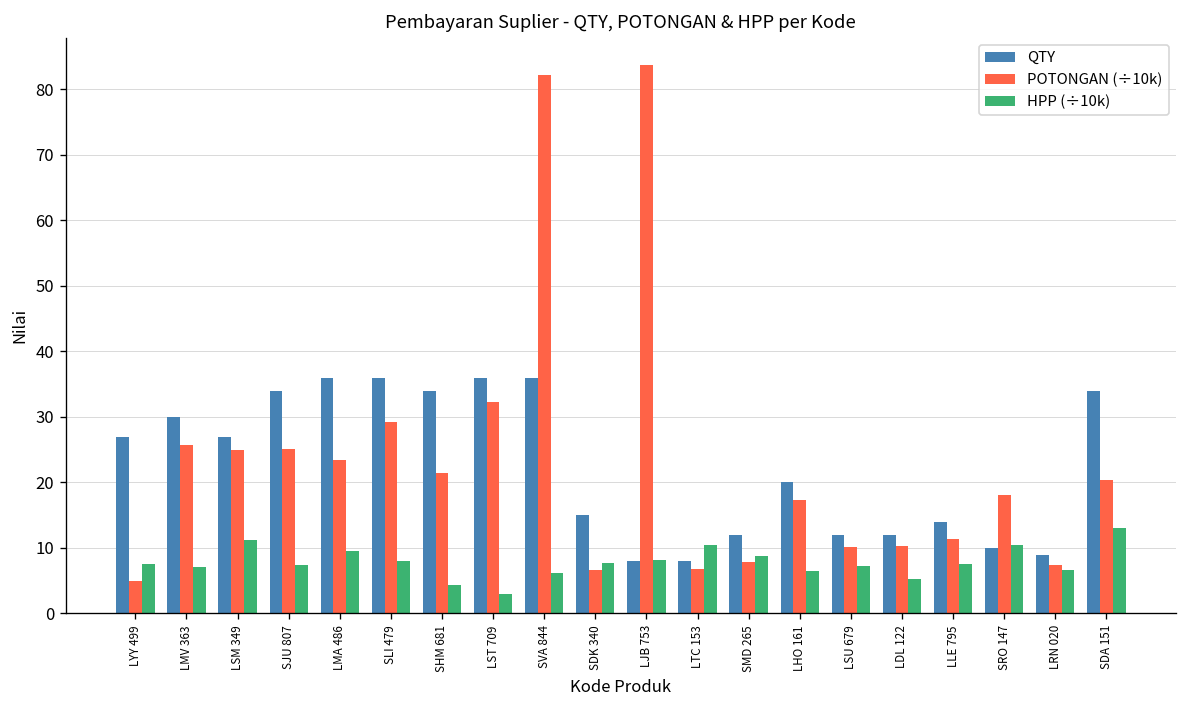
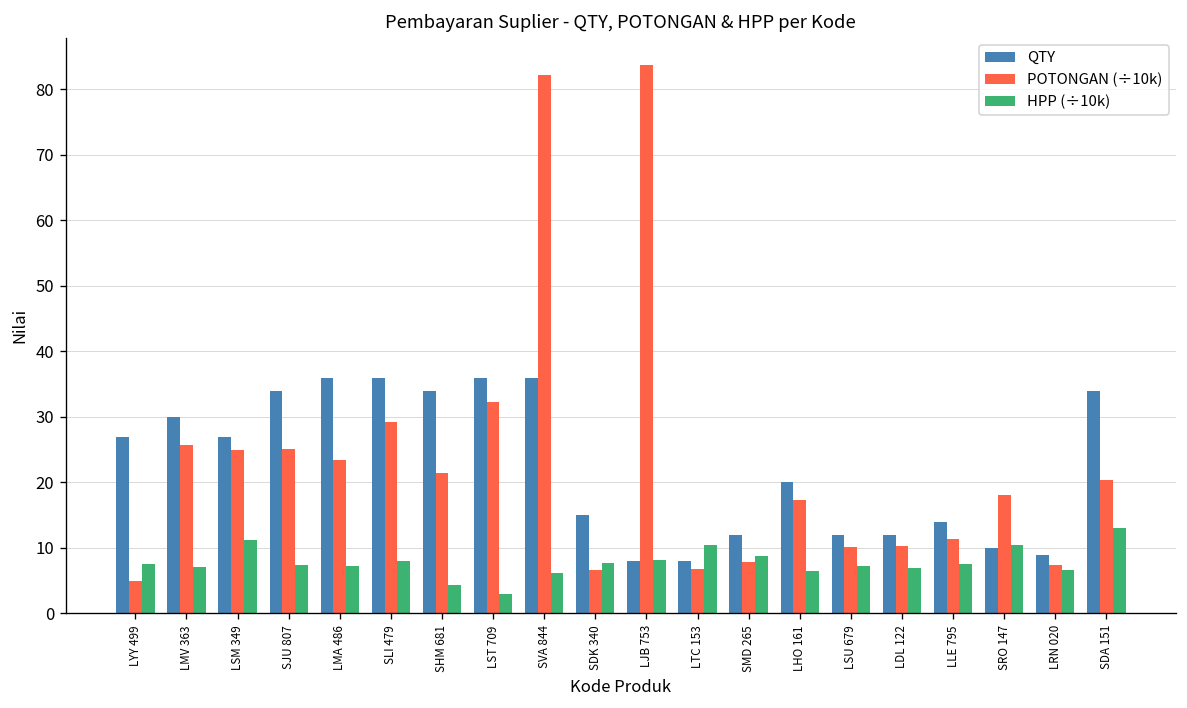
  {
    "QTY": {
      "LYY 499": 27,
      "LMV 363": 30,
      "LSM 349": 27,
      "SJU 807": 34,
      "LMA 486": 36,
      "SLI 479": 36,
      "SHM 681": 34,
      "LST 709": 36,
      "SVA 844": 36,
      "SDK 340": 15,
      "LJB 753": 8,
      "LTC 153": 8,
      "SMD 265": 12,
      "LHO 161": 20,
      "LSU 679": 12,
      "LDL 122": 12,
      "LLE 795": 14,
      "SRO 147": 10,
      "LRN 020": 9,
      "SDA 151": 34
    },
    "POTONGAN (÷10k)": {
      "LYY 499": 5,
      "LMV 363": 26,
      "LSM 349": 25,
      "SJU 807": 25,
      "LMA 486": 23,
      "SLI 479": 29,
      "SHM 681": 21,
      "LST 709": 32,
      "SVA 844": 82,
      "SDK 340": 7,
      "LJB 753": 84,
      "LTC 153": 7,
      "SMD 265": 8,
      "LHO 161": 17,
      "LSU 679": 10,
      "LDL 122": 10,
      "LLE 795": 11,
      "SRO 147": 18,
      "LRN 020": 7,
      "SDA 151": 20
    },
    "HPP (÷10k)": {
      "LYY 499": 8,
      "LMV 363": 7,
      "LSM 349": 11,
      "SJU 807": 7,
-     "LMA 486": 10,
+     "LMA 486": 7,
      "SLI 479": 8,
      "SHM 681": 4,
      "LST 709": 3,
      "SVA 844": 6,
      "SDK 340": 8,
      "LJB 753": 8,
      "LTC 153": 11,
      "SMD 265": 9,
      "LHO 161": 7,
      "LSU 679": 7,
-     "LDL 122": 5,
+     "LDL 122": 7,
      "LLE 795": 8,
      "SRO 147": 10,
      "LRN 020": 7,
      "SDA 151": 13
    }
  }
